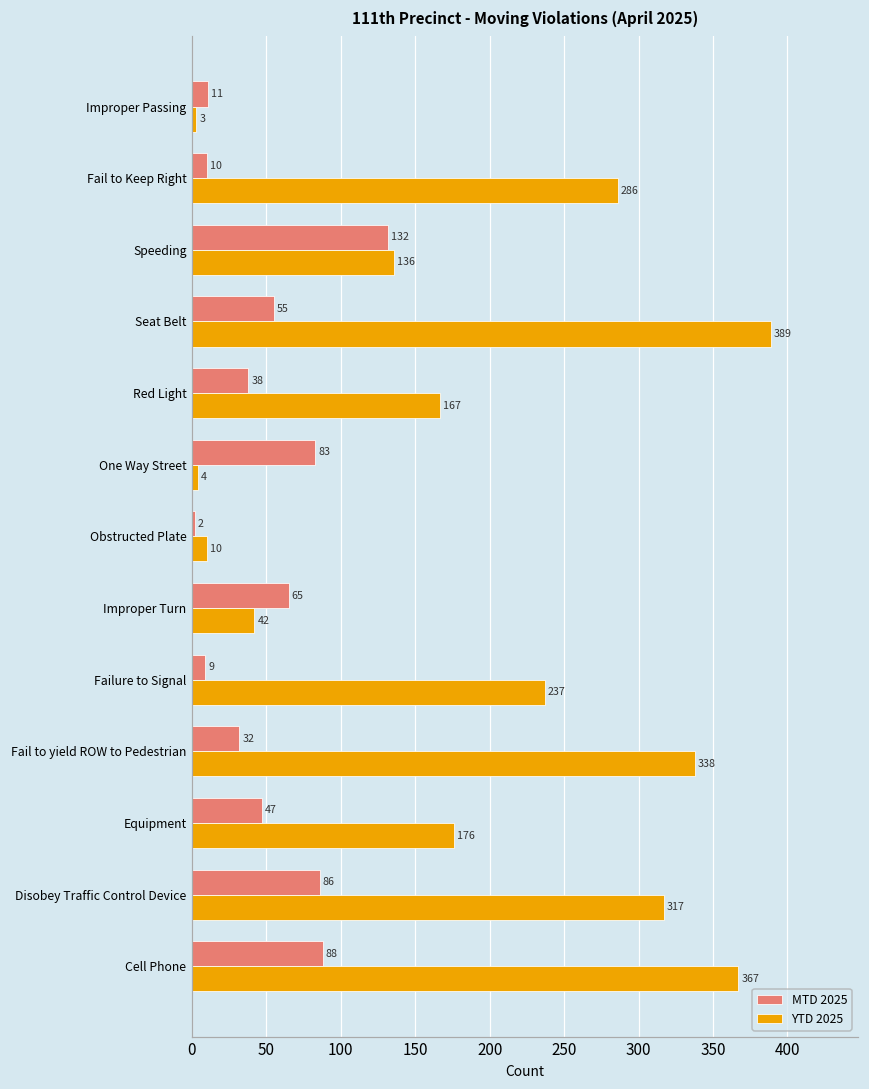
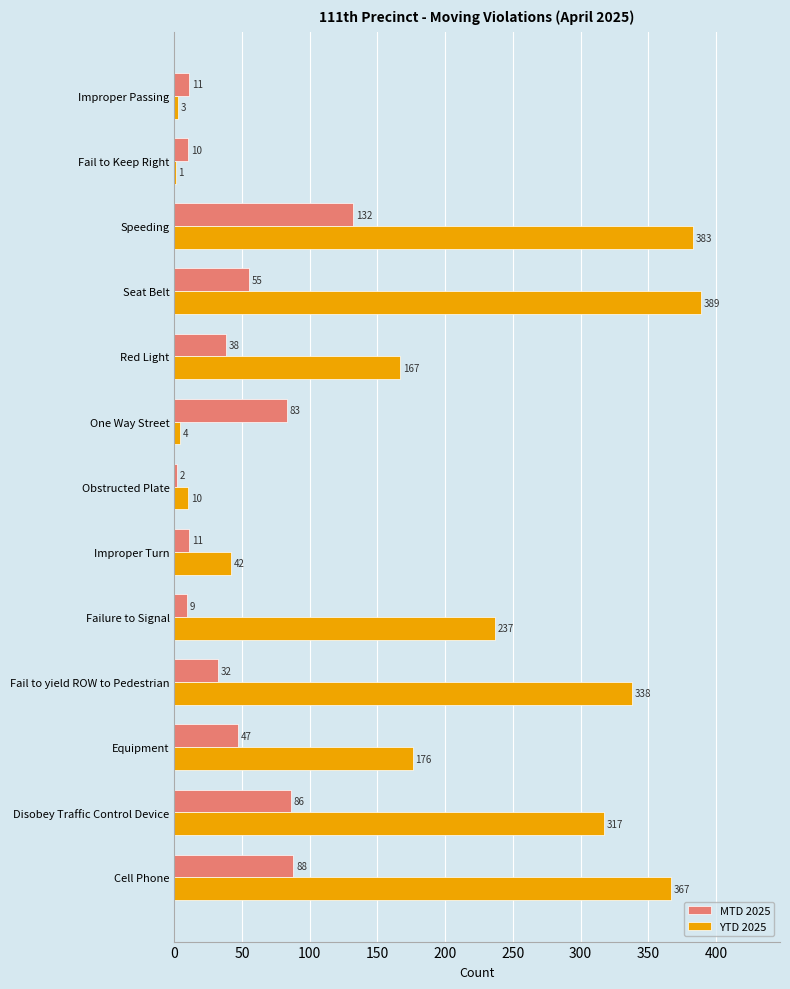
  {
    "MTD 2025": {
      "Improper Passing": 11,
      "Fail to Keep Right": 10,
      "Speeding": 132,
      "Seat Belt": 55,
      "Red Light": 38,
      "One Way Street": 83,
      "Obstructed Plate": 2,
-     "Improper Turn": 65,
+     "Improper Turn": 11,
      "Failure to Signal": 9,
      "Fail to yield ROW to Pedestrian": 32,
      "Equipment": 47,
      "Disobey Traffic Control Device": 86,
      "Cell Phone": 88
    },
    "YTD 2025": {
      "Improper Passing": 3,
-     "Fail to Keep Right": 286,
-     "Speeding": 136,
+     "Fail to Keep Right": 1,
+     "Speeding": 383,
      "Seat Belt": 389,
      "Red Light": 167,
      "One Way Street": 4,
      "Obstructed Plate": 10,
      "Improper Turn": 42,
      "Failure to Signal": 237,
      "Fail to yield ROW to Pedestrian": 338,
      "Equipment": 176,
      "Disobey Traffic Control Device": 317,
      "Cell Phone": 367
    }
  }
